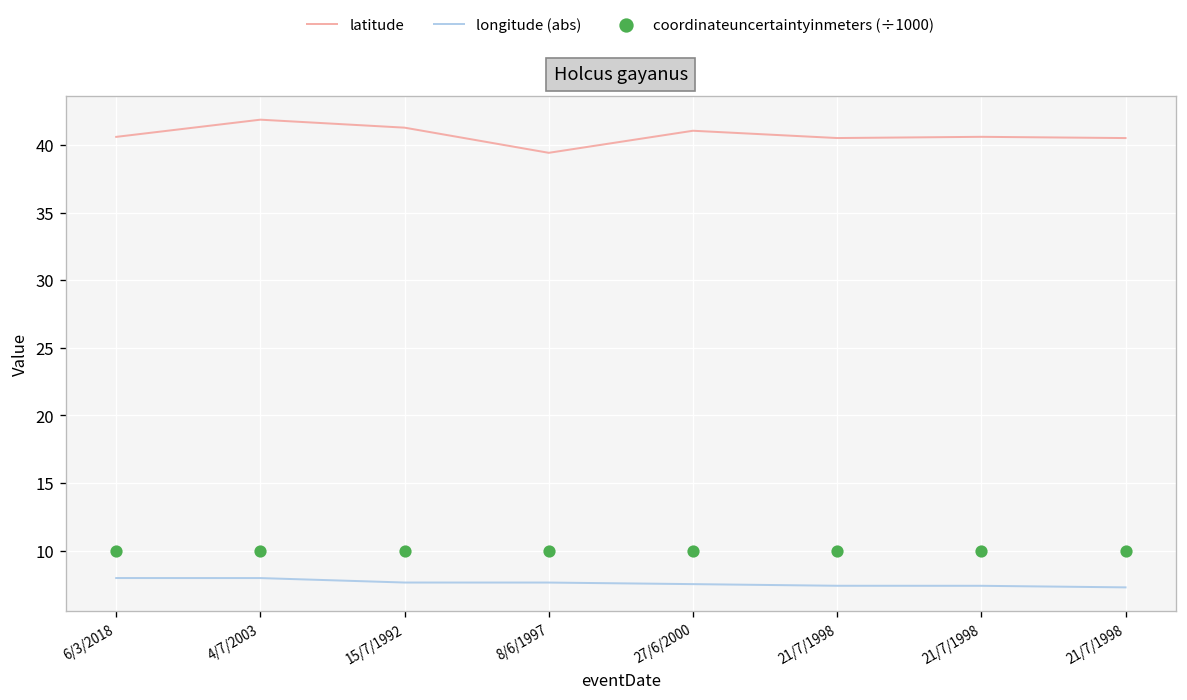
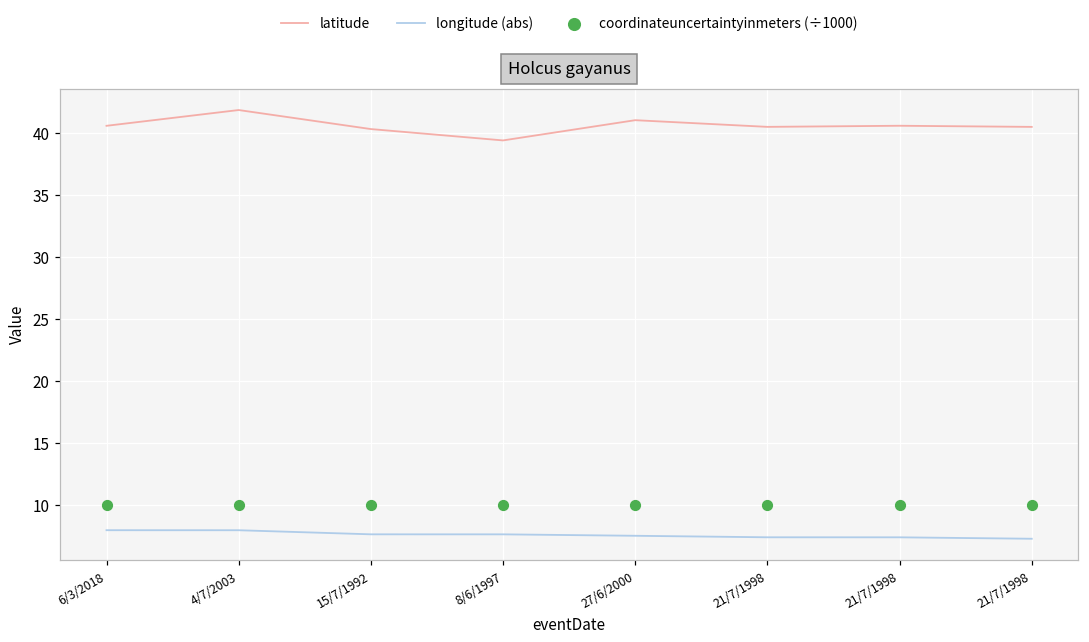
  {
    "latitude": {
      "6/3/2018": 40.6,
      "4/7/2003": 41.9,
-     "15/7/1992": 41.3,
+     "15/7/1992": 40.3,
      "8/6/1997": 39.4,
      "27/6/2000": 41.0
    },
    "longitude (abs)": {
      "6/3/2018": 8.0,
      "4/7/2003": 8.0,
      "15/7/1992": 7.6,
      "8/6/1997": 7.6,
      "27/6/2000": 7.5
    }
  }
